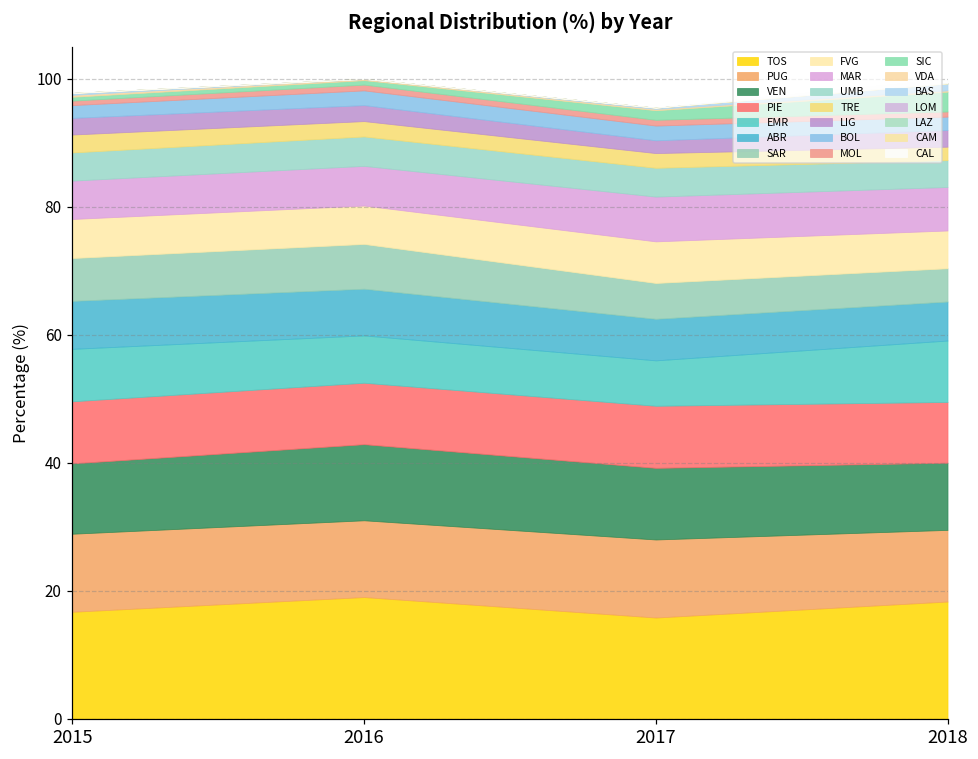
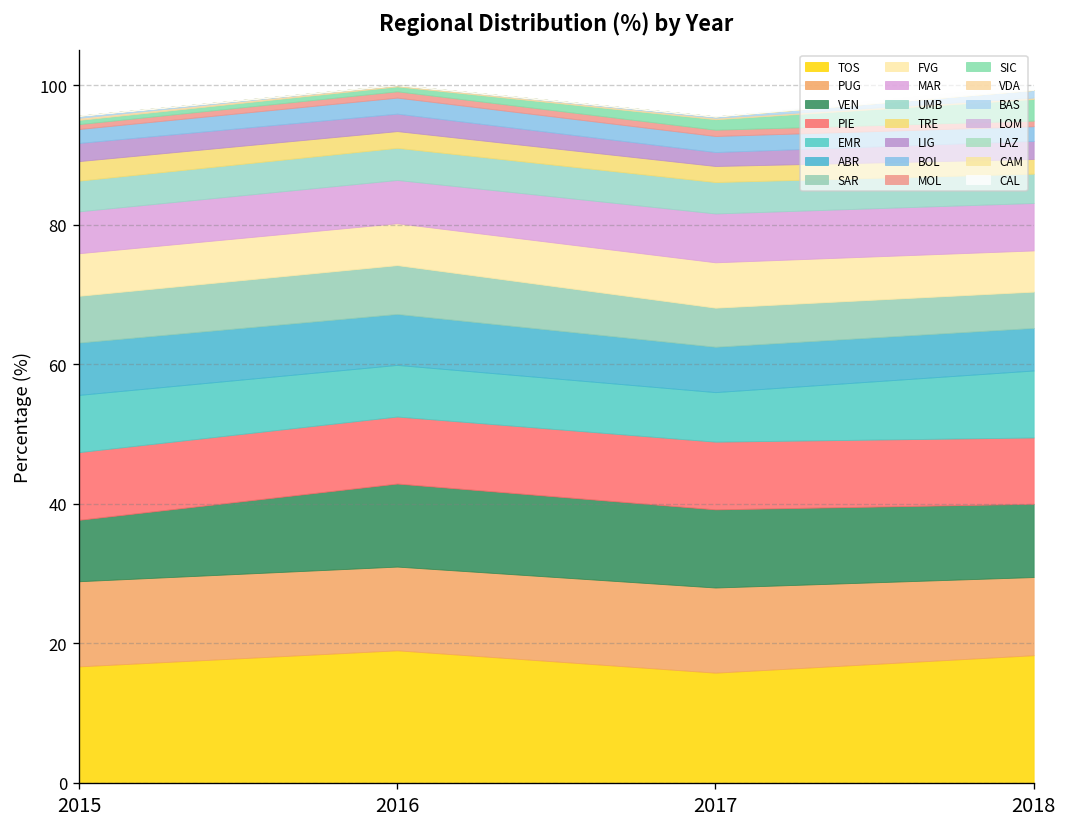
  {
    "TOS": {
      "2015": 17,
      "2016": 19,
      "2017": 16,
      "2018": 18
    },
    "VEN": {
-     "2015": 11,
+     "2015": 9,
      "2016": 12,
      "2017": 11,
      "2018": 11
    },
    "CAL": {
      "2018": 1
    }
  }
